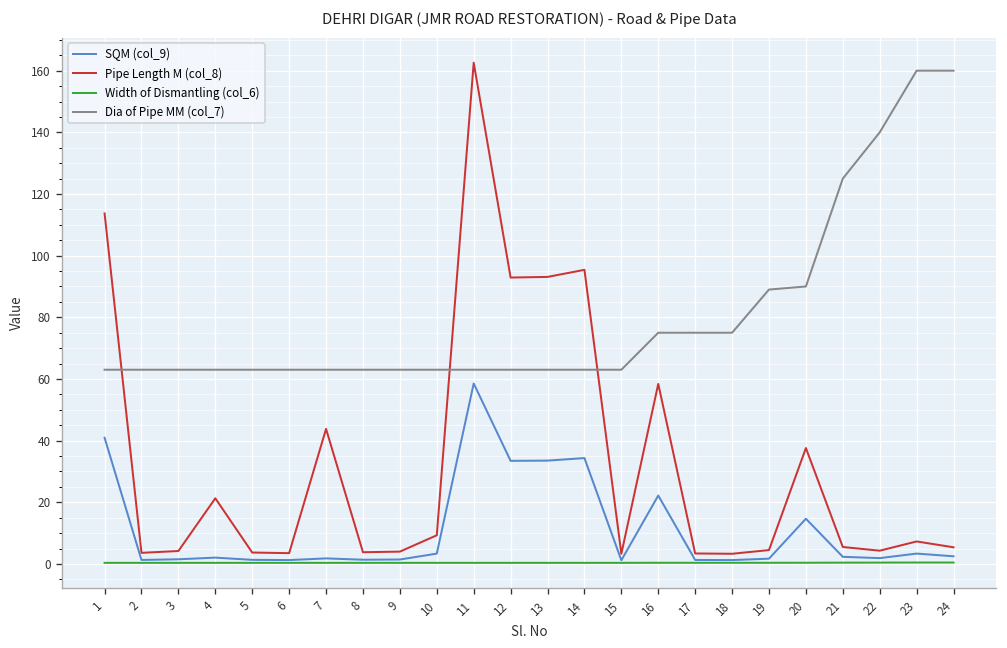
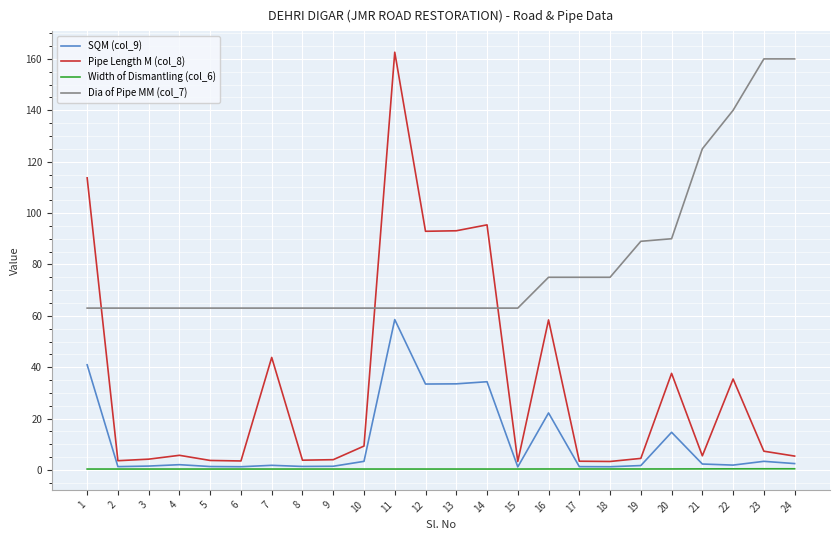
  {
    "SQM (col_9)": {
      "1": 41,
      "3": 2,
      "4": 2,
      "7": 2,
      "8": 1,
      "9": 1,
      "10": 3,
      "11": 59,
      "12": 33,
      "13": 34,
      "14": 34,
      "16": 22,
      "19": 2,
      "20": 15,
      "21": 2,
      "22": 2,
      "23": 3,
      "24": 2
    },
    "Pipe Length M (col_8)": {
      "1": 114,
      "2": 4,
      "3": 4,
-     "4": 21,
+     "4": 6,
      "5": 4,
      "6": 4,
      "7": 44,
      "8": 4,
      "9": 4,
      "10": 9,
      "11": 163,
      "12": 93,
      "13": 93,
      "14": 95,
      "15": 3,
      "16": 58,
      "17": 3,
      "18": 3,
      "19": 5,
      "20": 38,
      "21": 6,
-     "22": 4,
+     "22": 35,
      "23": 7,
      "24": 5
    },
    "Width of Dismantling (col_6)": {
      "1": 0,
      "3": 0,
      "4": 0,
      "7": 0,
      "8": 0,
      "9": 0,
      "10": 0,
      "11": 0,
      "12": 0,
      "13": 0,
      "14": 0,
      "16": 0,
      "19": 0,
      "20": 0,
      "21": 0,
      "22": 0,
      "23": 0,
      "24": 0
    },
    "Dia of Pipe MM (col_7)": {
      "1": 63,
      "2": 63,
      "3": 63,
      "4": 63,
      "5": 63,
      "6": 63,
      "7": 63,
      "8": 63,
      "9": 63,
      "10": 63,
      "11": 63,
      "12": 63,
      "13": 63,
      "14": 63,
      "15": 63,
      "16": 75,
      "17": 75,
      "18": 75,
      "19": 89,
      "20": 90,
      "21": 125,
      "22": 140,
      "23": 160,
      "24": 160
    }
  }
